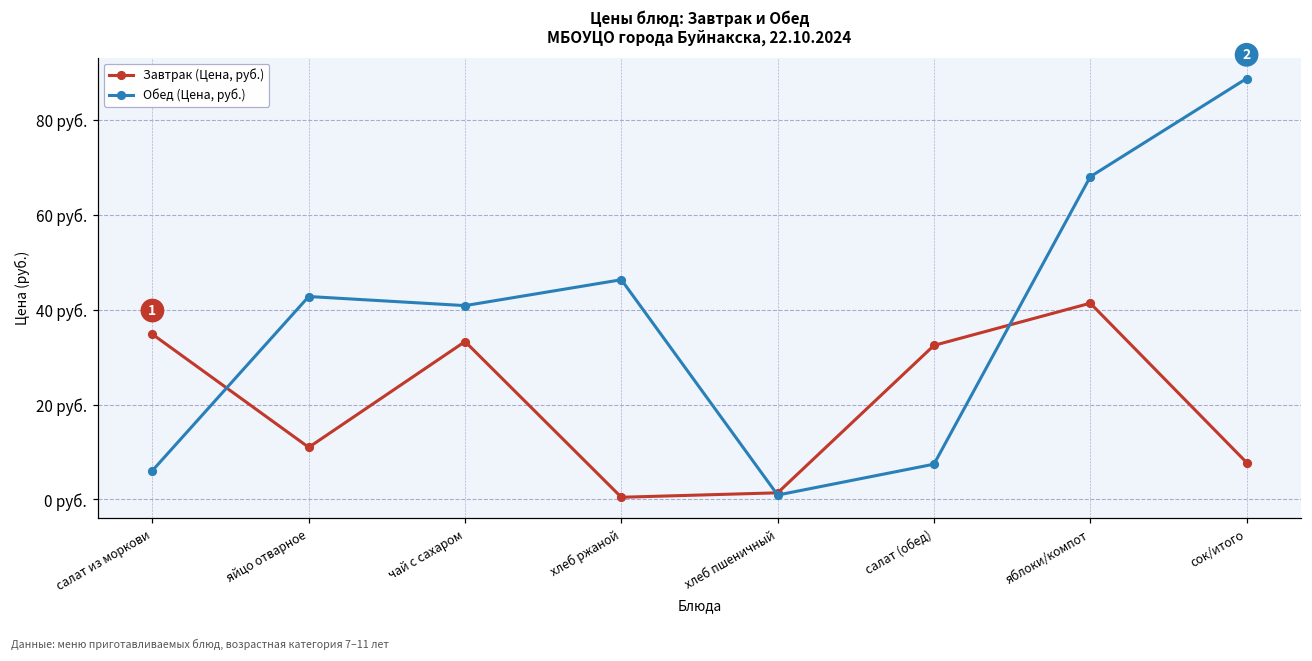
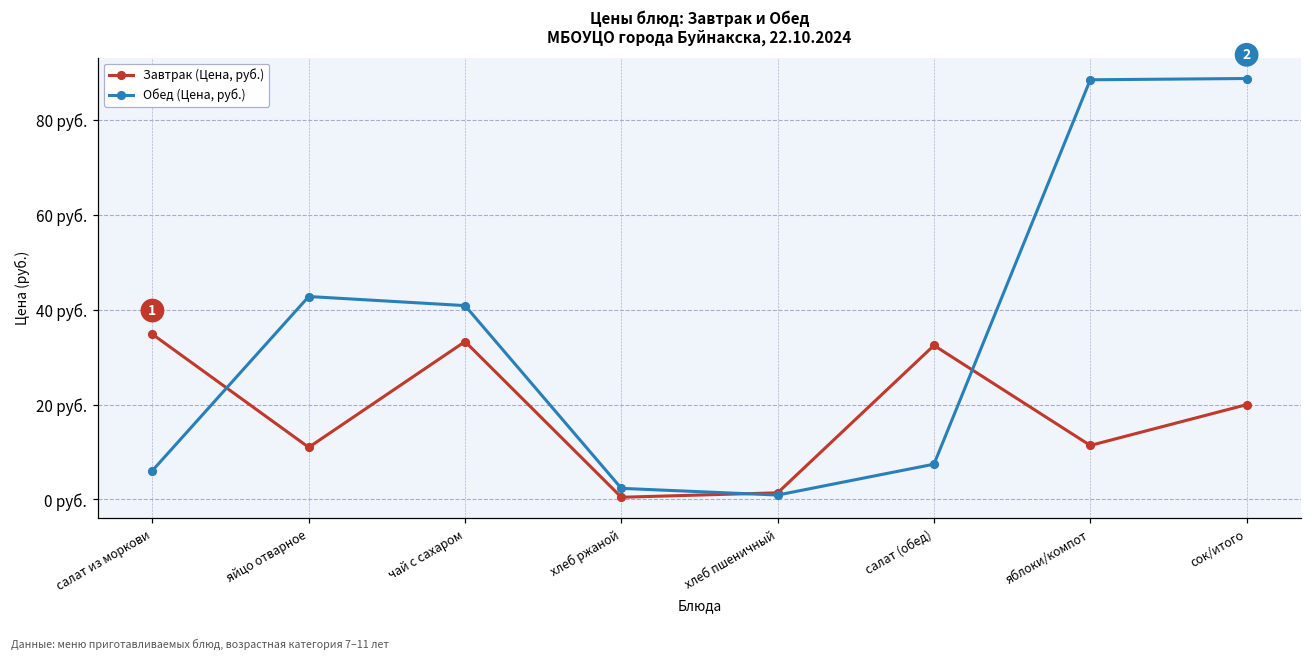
  {
    "Завтрак (Цена, руб.)": {
      "яйцо отварное": "11 руб.",
      "чай с сахаром": "33 руб.",
      "хлеб ржаной": "0 руб.",
      "салат (обед)": "33 руб.",
-     "яблоки/компот": "41 руб.",
-     "сок/итого": "8 руб."
+     "яблоки/компот": "11 руб.",
+     "сок/итого": "20 руб."
    },
    "Обед (Цена, руб.)": {
      "салат из моркови": "6 руб.",
      "яйцо отварное": "43 руб.",
      "чай с сахаром": "41 руб.",
-     "хлеб ржаной": "46 руб.",
+     "хлеб ржаной": "2 руб.",
      "салат (обед)": "7 руб.",
-     "яблоки/компот": "68 руб."
+     "яблоки/компот": "89 руб."
    }
  }
